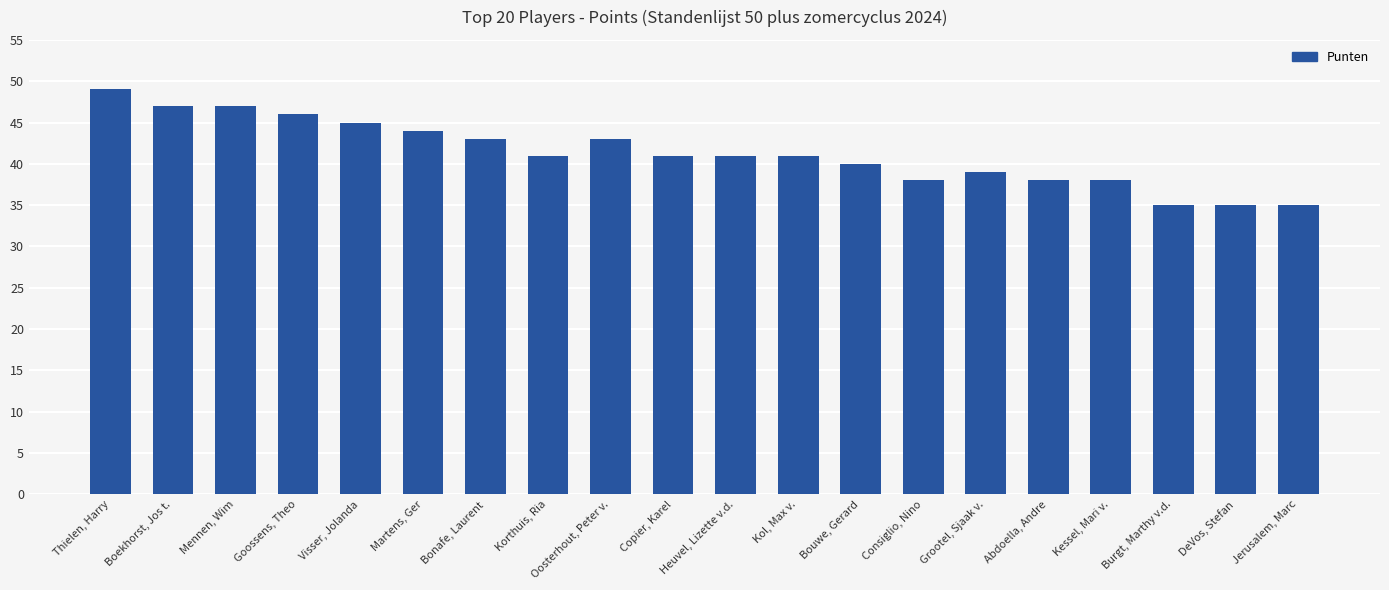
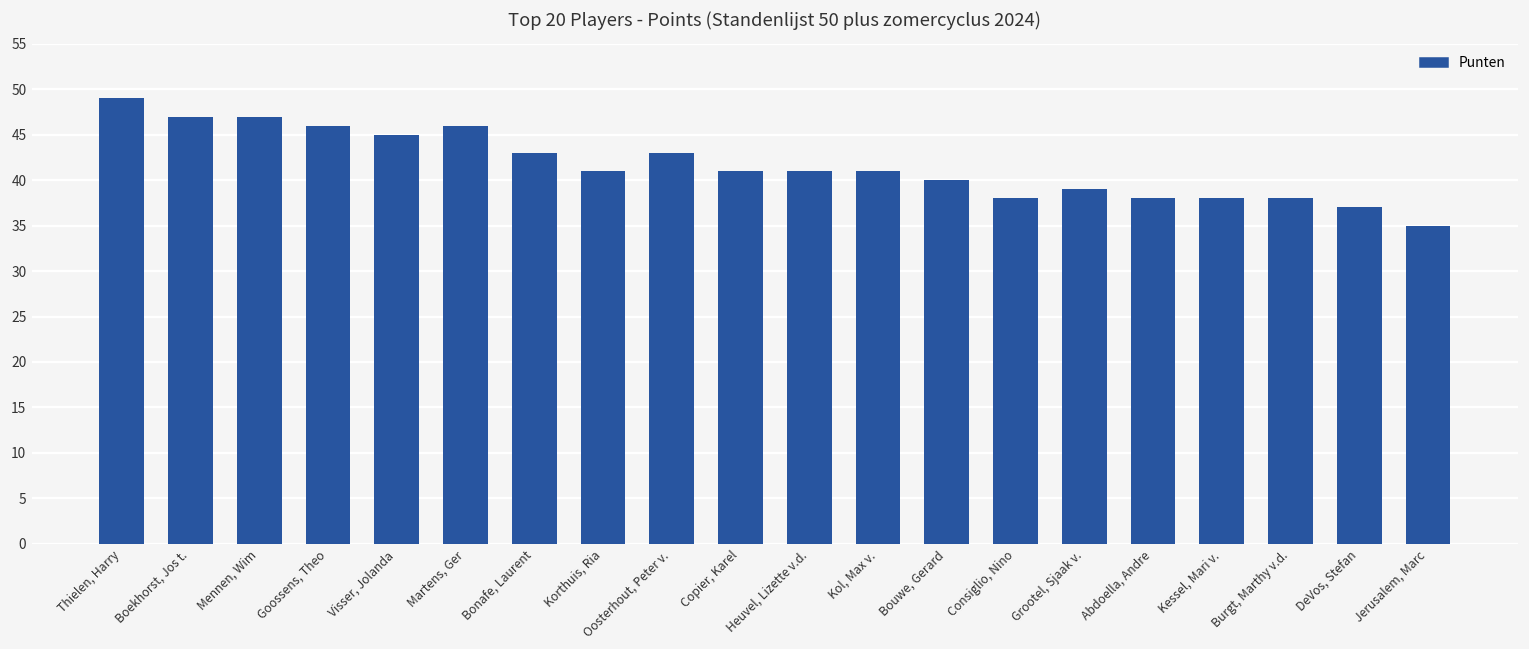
  {
    "Thielen, Harry": 49,
    "Boekhorst, Jos t.": 47,
    "Mennen, Wim": 47,
    "Goossens, Theo": 46,
    "Visser, Jolanda": 45,
-   "Martens, Ger": 44,
+   "Martens, Ger": 46,
    "Bonafe, Laurent": 43,
    "Korthuis, Ria": 41,
    "Oosterhout, Peter v.": 43,
    "Copier, Karel": 41,
    "Heuvel, Lizette v.d.": 41,
    "Kol, Max v.": 41,
    "Bouwe, Gerard": 40,
    "Consiglio, Nino": 38,
    "Grootel, Sjaak v.": 39,
    "Abdoella, Andre": 38,
    "Kessel, Mari v.": 38,
-   "Burgt, Marthy v.d.": 35,
-   "DeVos, Stefan": 35,
+   "Burgt, Marthy v.d.": 38,
+   "DeVos, Stefan": 37,
    "Jerusalem, Marc": 35
  }
